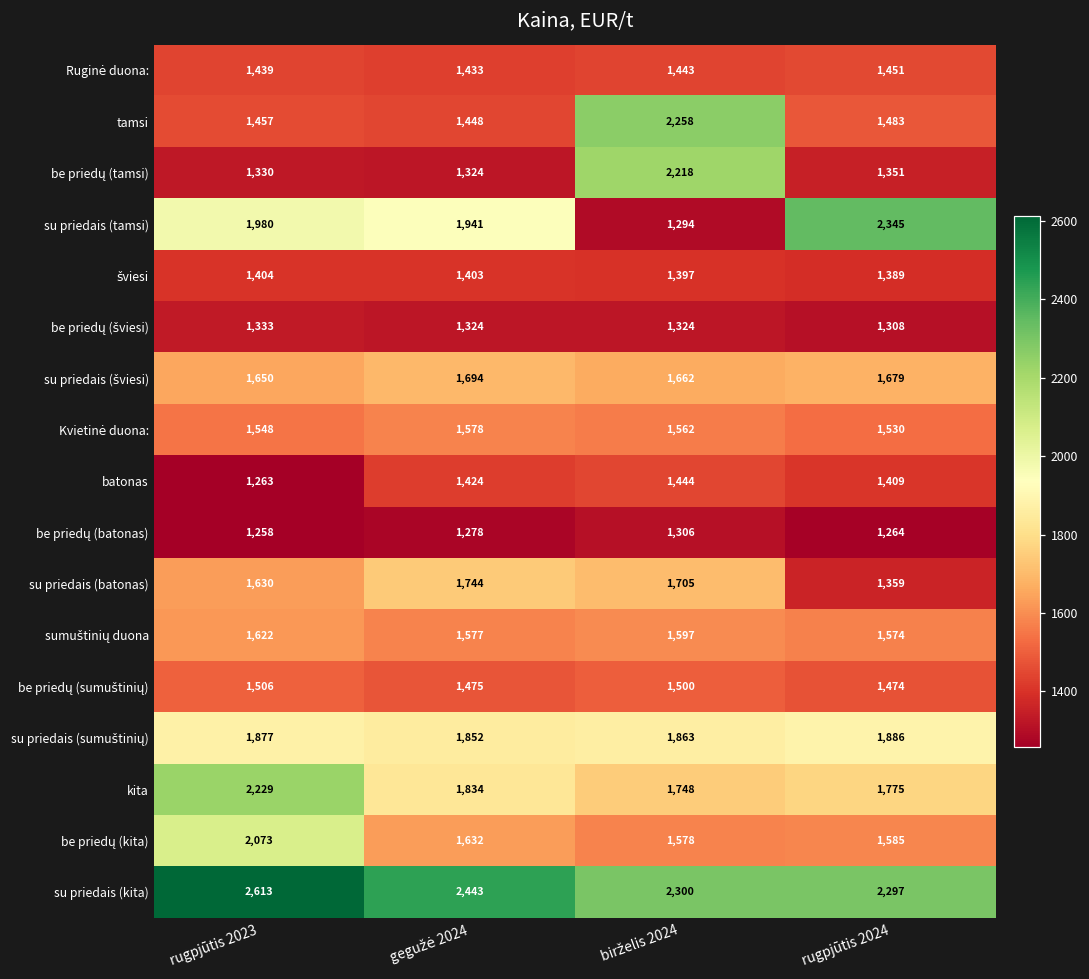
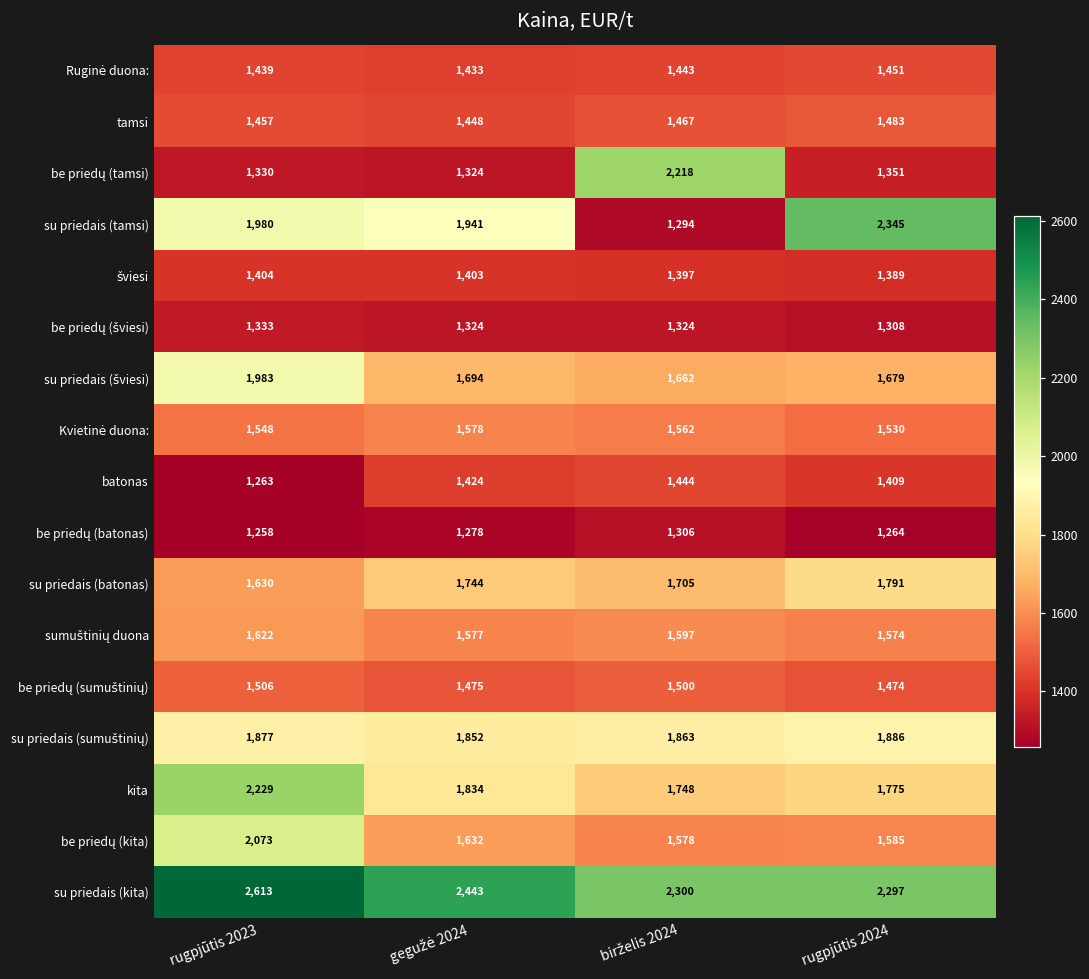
  {
    "Ruginė duona:": {
      "rugpjūtis 2023": "1,439",
      "gegužė 2024": "1,433",
      "birželis 2024": "1,443",
      "rugpjūtis 2024": "1,451"
    },
    "tamsi": {
      "rugpjūtis 2023": "1,457",
      "gegužė 2024": "1,448",
-     "birželis 2024": "2,258",
+     "birželis 2024": "1,467",
      "rugpjūtis 2024": "1,483"
    },
    "be priedų (tamsi)": {
      "rugpjūtis 2023": "1,330",
      "gegužė 2024": "1,324",
      "birželis 2024": "2,218",
      "rugpjūtis 2024": "1,351"
    },
    "su priedais (tamsi)": {
      "rugpjūtis 2023": "1,980",
      "gegužė 2024": "1,941",
      "birželis 2024": "1,294",
      "rugpjūtis 2024": "2,345"
    },
    "šviesi": {
      "rugpjūtis 2023": "1,404",
      "gegužė 2024": "1,403",
      "birželis 2024": "1,397",
      "rugpjūtis 2024": "1,389"
    },
    "be priedų (šviesi)": {
      "rugpjūtis 2023": "1,333",
      "gegužė 2024": "1,324",
      "birželis 2024": "1,324",
      "rugpjūtis 2024": "1,308"
    },
    "su priedais (šviesi)": {
-     "rugpjūtis 2023": "1,650",
+     "rugpjūtis 2023": "1,983",
      "gegužė 2024": "1,694",
      "birželis 2024": "1,662",
      "rugpjūtis 2024": "1,679"
    },
    "Kvietinė duona:": {
      "rugpjūtis 2023": "1,548",
      "gegužė 2024": "1,578",
      "birželis 2024": "1,562",
      "rugpjūtis 2024": "1,530"
    },
    "batonas": {
      "rugpjūtis 2023": "1,263",
      "gegužė 2024": "1,424",
      "birželis 2024": "1,444",
      "rugpjūtis 2024": "1,409"
    },
    "be priedų (batonas)": {
      "rugpjūtis 2023": "1,258",
      "gegužė 2024": "1,278",
      "birželis 2024": "1,306",
      "rugpjūtis 2024": "1,264"
    },
    "su priedais (batonas)": {
      "rugpjūtis 2023": "1,630",
      "gegužė 2024": "1,744",
      "birželis 2024": "1,705",
-     "rugpjūtis 2024": "1,359"
+     "rugpjūtis 2024": "1,791"
    },
    "sumuštinių duona": {
      "rugpjūtis 2023": "1,622",
      "gegužė 2024": "1,577",
      "birželis 2024": "1,597",
      "rugpjūtis 2024": "1,574"
    },
    "be priedų (sumuštinių)": {
      "rugpjūtis 2023": "1,506",
      "gegužė 2024": "1,475",
      "birželis 2024": "1,500",
      "rugpjūtis 2024": "1,474"
    },
    "su priedais (sumuštinių)": {
      "rugpjūtis 2023": "1,877",
      "gegužė 2024": "1,852",
      "birželis 2024": "1,863",
      "rugpjūtis 2024": "1,886"
    },
    "kita": {
      "rugpjūtis 2023": "2,229",
      "gegužė 2024": "1,834",
      "birželis 2024": "1,748",
      "rugpjūtis 2024": "1,775"
    },
    "be priedų (kita)": {
      "rugpjūtis 2023": "2,073",
      "gegužė 2024": "1,632",
      "birželis 2024": "1,578",
      "rugpjūtis 2024": "1,585"
    },
    "su priedais (kita)": {
      "rugpjūtis 2023": "2,613",
      "gegužė 2024": "2,443",
      "birželis 2024": "2,300",
      "rugpjūtis 2024": "2,297"
    }
  }
